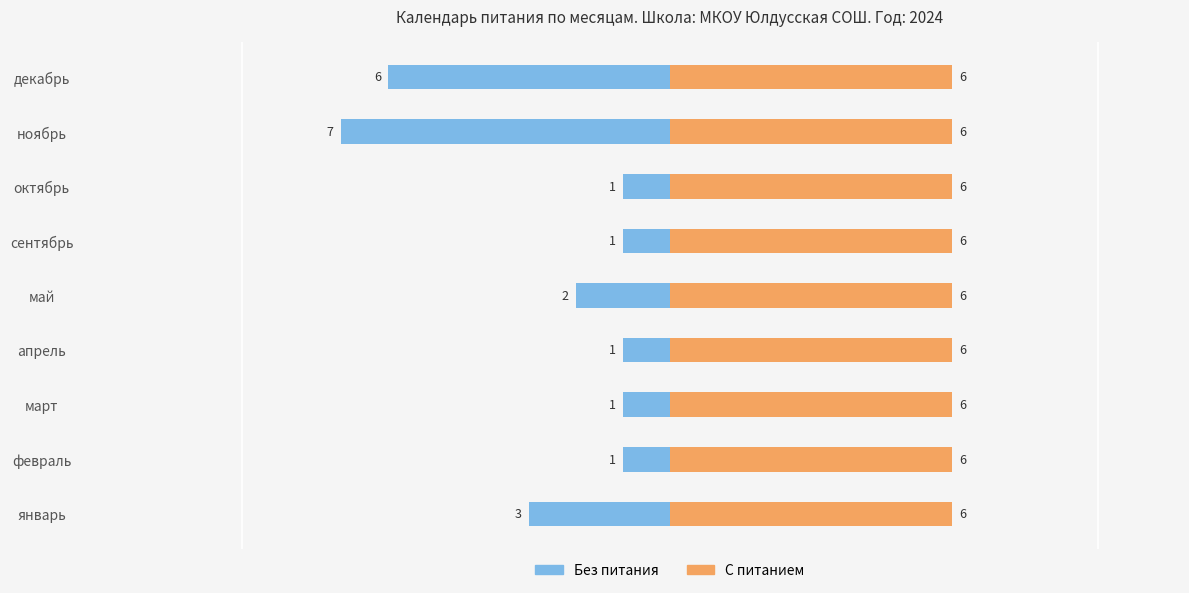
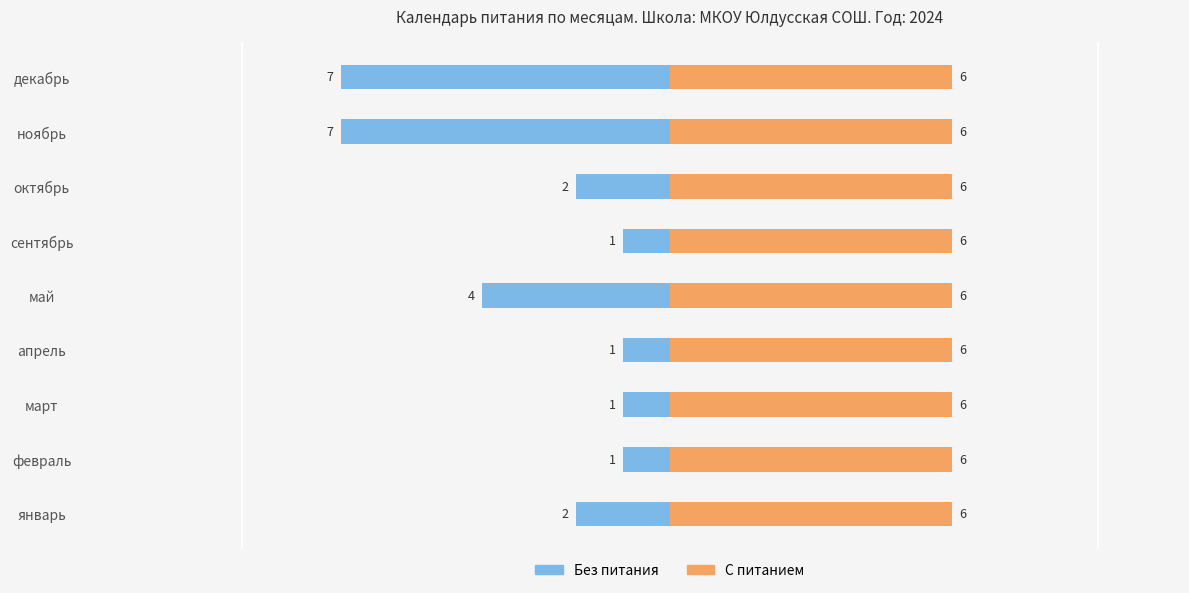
  {
    "Без питания": {
-     "декабрь": 6,
-     "октябрь": 1,
-     "май": 2,
-     "январь": 3
+     "декабрь": 7,
+     "октябрь": 2,
+     "май": 4,
+     "январь": 2
    },
    "С питанием": {
      "декабрь": 6,
      "ноябрь": 6,
      "октябрь": 6,
      "сентябрь": 6,
      "май": 6,
      "апрель": 6,
      "март": 6,
      "февраль": 6,
      "январь": 6
    }
  }
